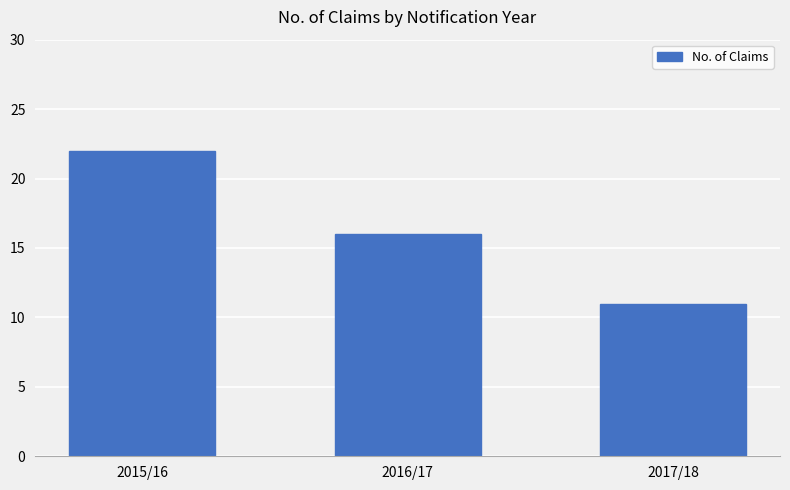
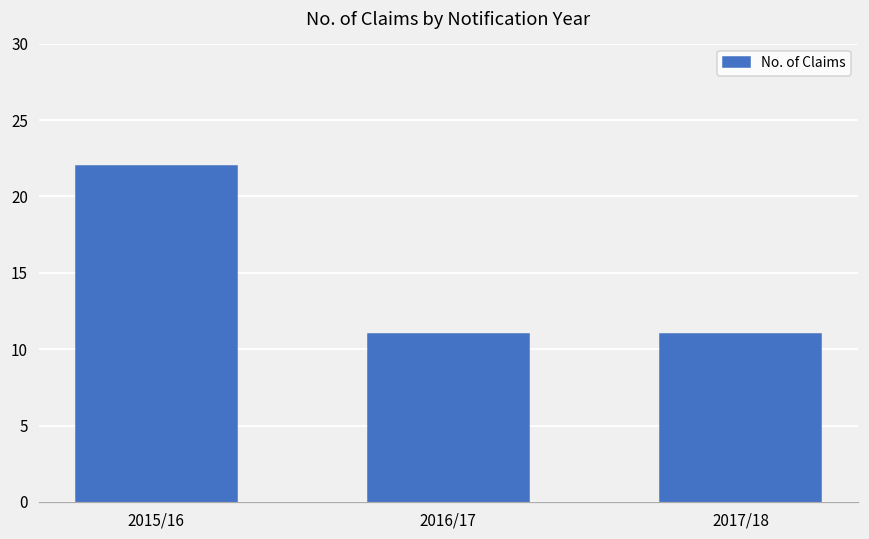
  {
    "2015/16": 22,
-   "2016/17": 16,
+   "2016/17": 11,
    "2017/18": 11
  }
